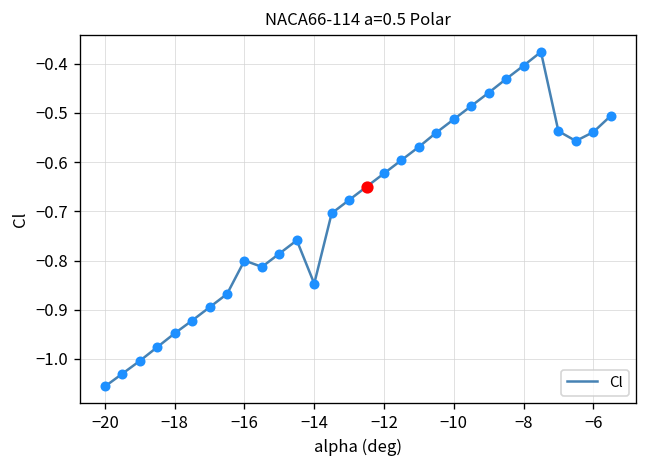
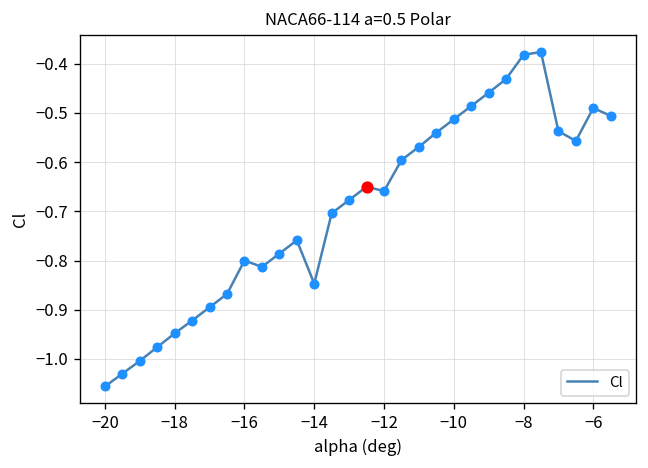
  {
    "Cl": {
      "−20": -1.06,
      "−18": -0.95,
      "−16": -0.80,
      "−14": -0.85,
-     "−12": -0.62,
+     "−12": -0.66,
      "−10": -0.51,
-     "−8": -0.40,
-     "−6": -0.54
+     "−8": -0.38,
+     "−6": -0.49
    }
  }
